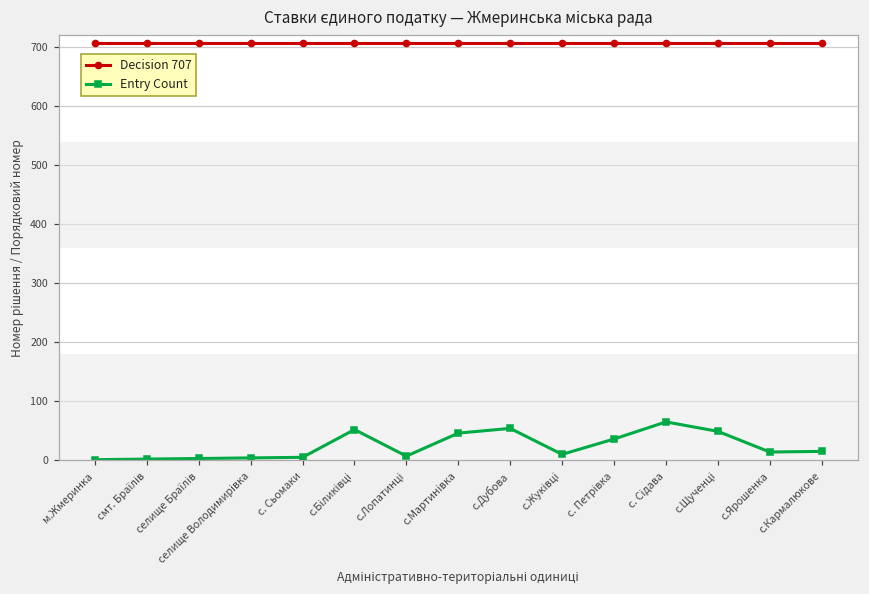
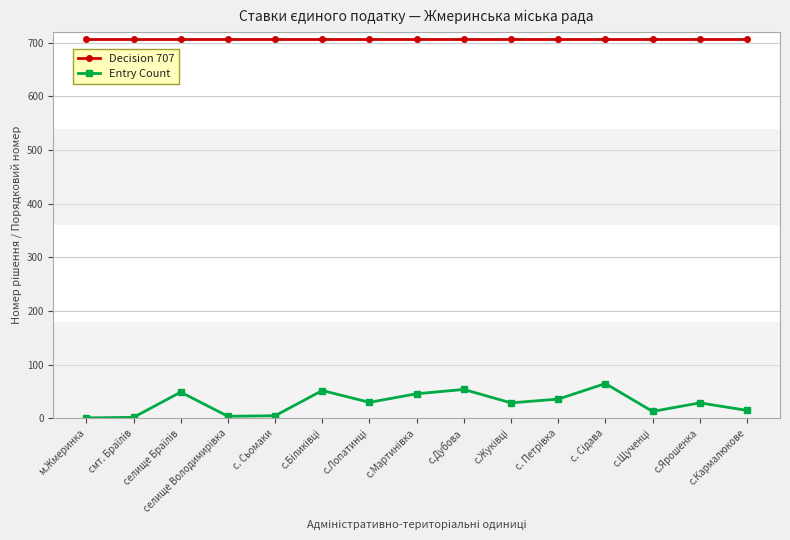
  {
    "Decision 707": {
      "м.Жмеринка": 710,
      "смт. Браїлів": 710,
      "селище Браїлів": 710,
      "селище Володимирівка": 710,
      "с. Сьомаки": 710,
      "с.Біликівці": 710,
      "с.Лопатинці": 710,
      "с.Мартинівка": 710,
      "с.Дубова": 710,
      "с.Жуківці": 710,
      "с. Петрівка": 710,
      "с. Сідава": 710,
      "с.Щученці": 710,
      "с.Ярошенка": 710,
      "с.Кармалюкове": 710
    },
    "Entry Count": {
      "м.Жмеринка": 0,
      "смт. Браїлів": 0,
-     "селище Браїлів": 0,
+     "селище Браїлів": 50,
      "селище Володимирівка": 0,
      "с. Сьомаки": 10,
      "с.Біликівці": 50,
-     "с.Лопатинці": 10,
+     "с.Лопатинці": 30,
      "с.Мартинівка": 50,
      "с.Дубова": 50,
-     "с.Жуківці": 10,
+     "с.Жуківці": 30,
      "с. Петрівка": 40,
      "с. Сідава": 70,
-     "с.Щученці": 50,
-     "с.Ярошенка": 10,
+     "с.Щученці": 10,
+     "с.Ярошенка": 30,
      "с.Кармалюкове": 20
    }
  }
